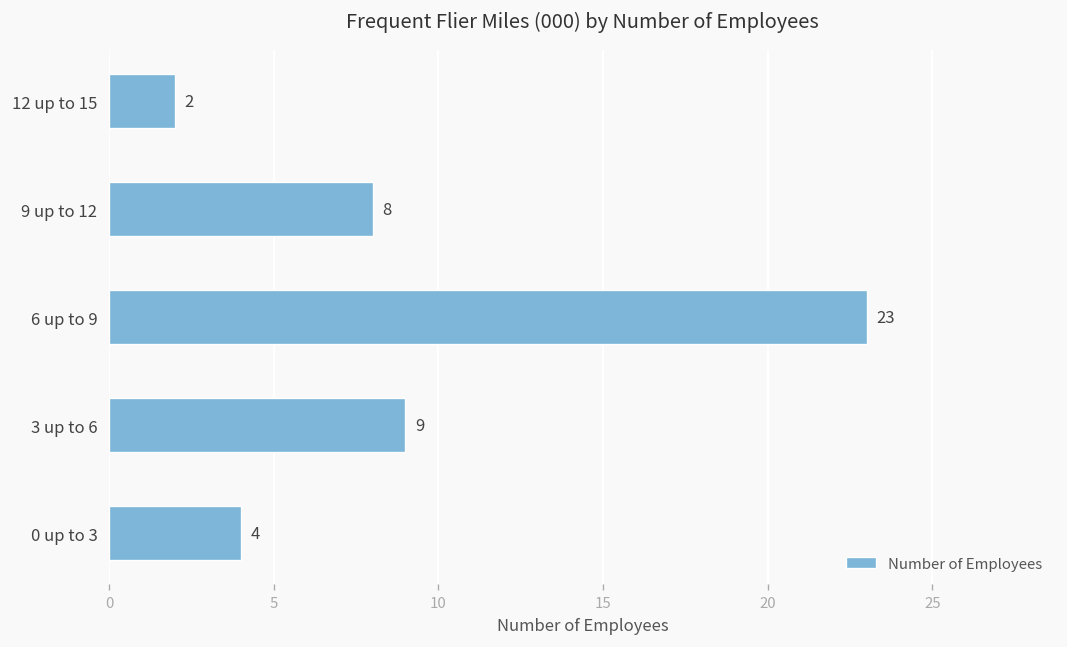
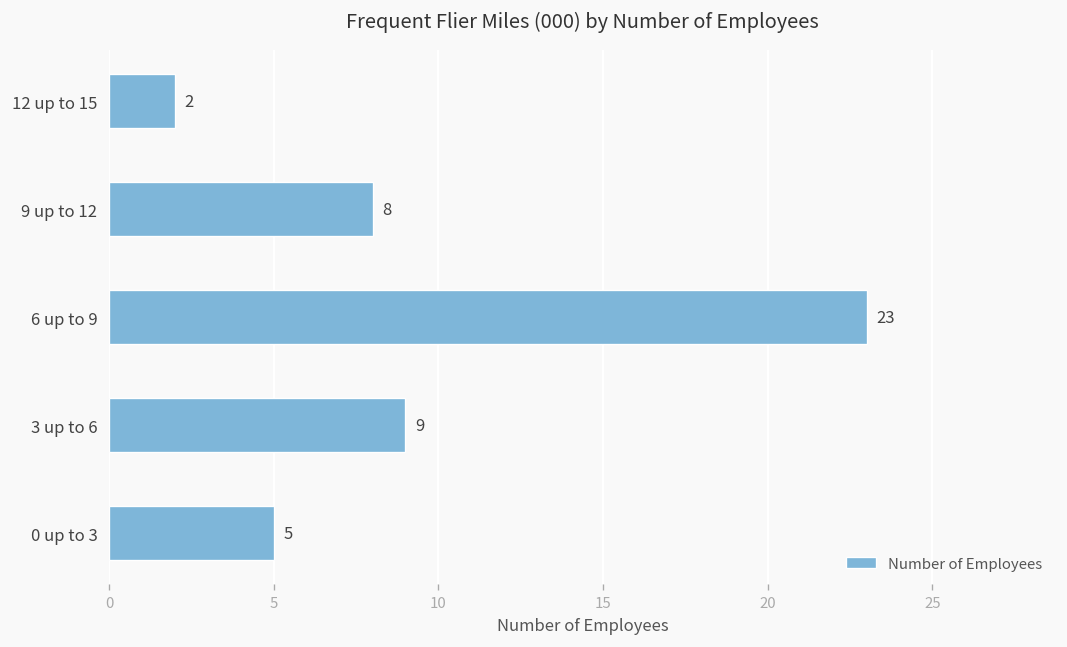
  {
    "12 up to 15": 2,
    "9 up to 12": 8,
    "6 up to 9": 23,
    "3 up to 6": 9,
-   "0 up to 3": 4
+   "0 up to 3": 5
  }
